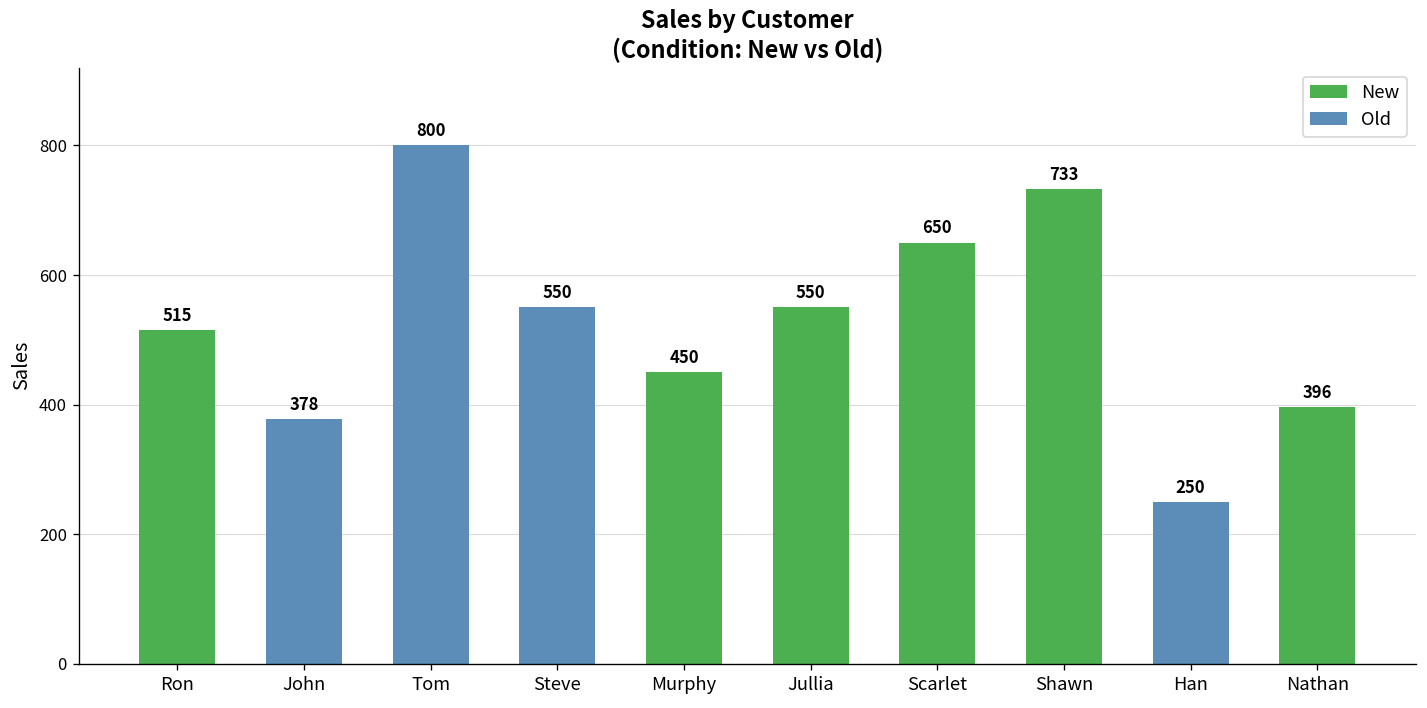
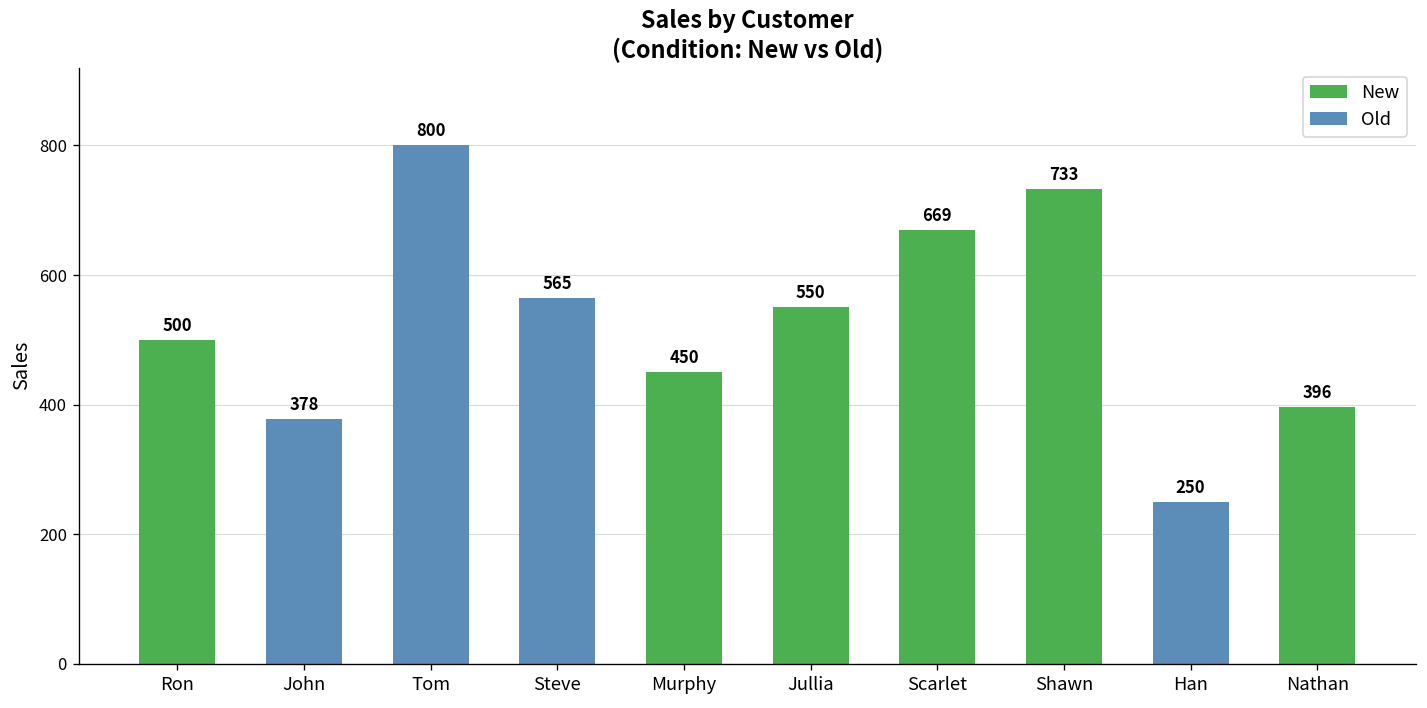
  {
-   "Ron": 515,
+   "Ron": 500,
    "John": 378,
    "Tom": 800,
-   "Steve": 550,
+   "Steve": 565,
    "Murphy": 450,
    "Jullia": 550,
-   "Scarlet": 650,
+   "Scarlet": 669,
    "Shawn": 733,
    "Han": 250,
    "Nathan": 396
  }
